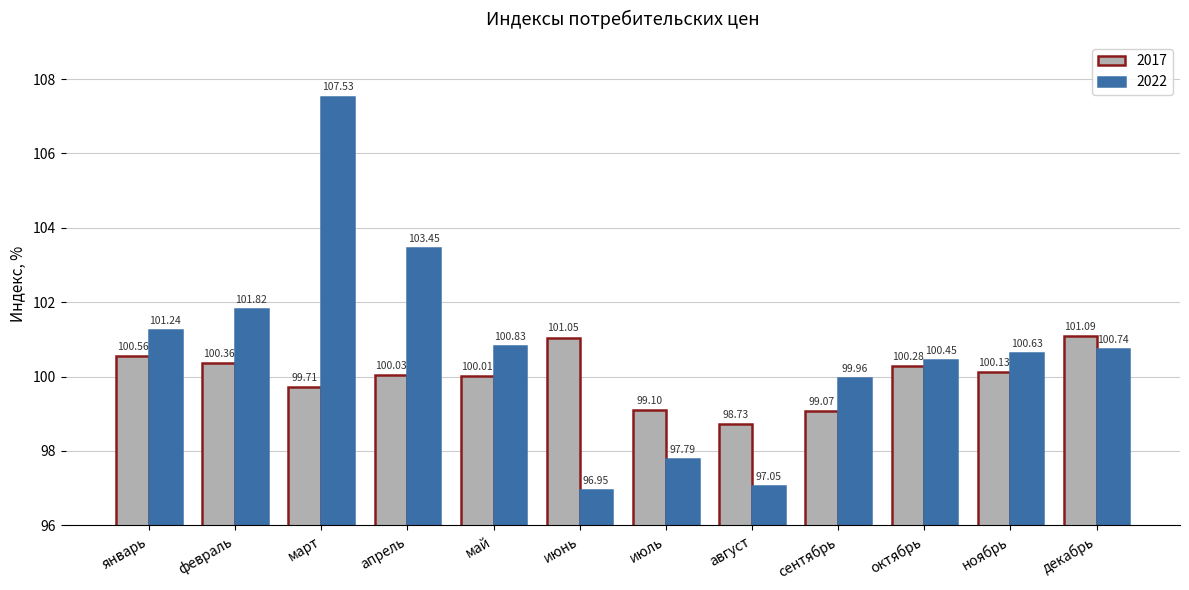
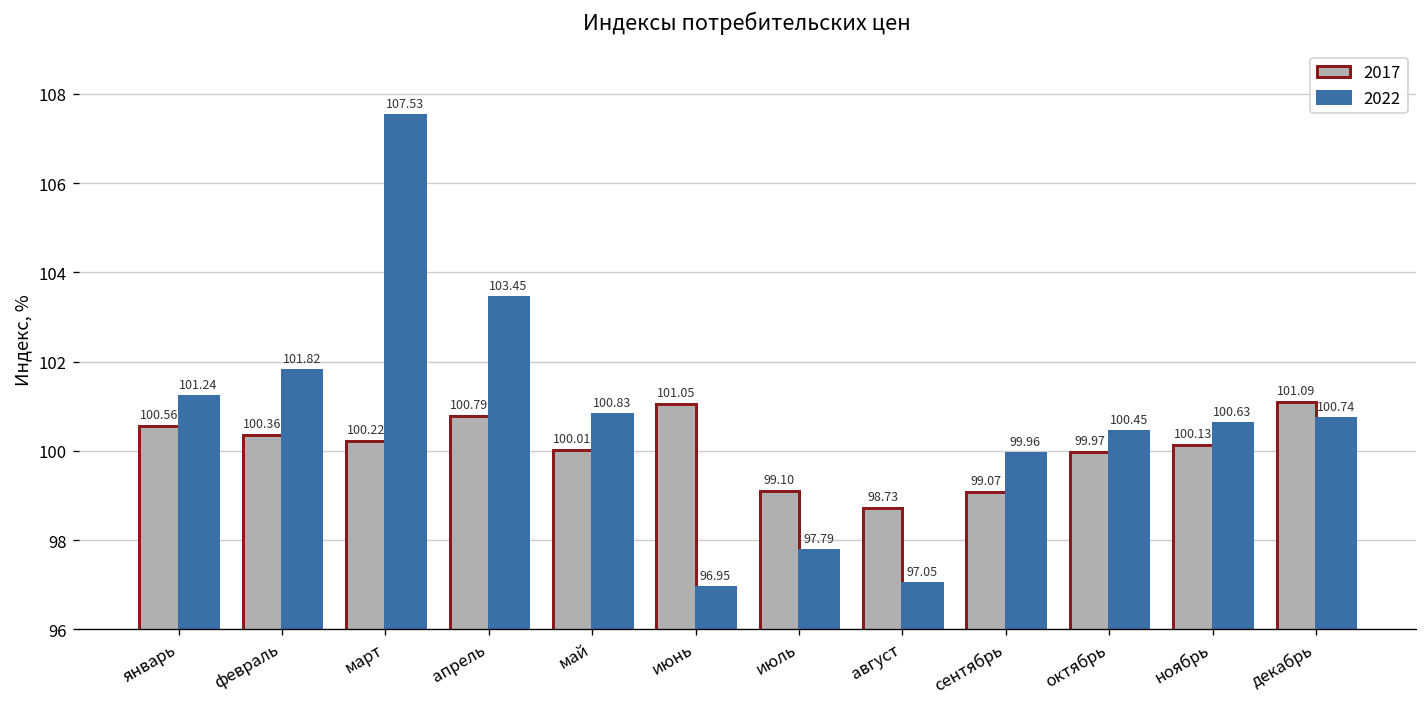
  {
    "2017": {
      "январь": 100.56,
      "февраль": 100.36,
-     "март": 99.71,
-     "апрель": 100.03,
+     "март": 100.22,
+     "апрель": 100.79,
      "май": 100.01,
      "июнь": 101.05,
      "июль": 99.10,
      "август": 98.73,
      "сентябрь": 99.07,
-     "октябрь": 100.28,
+     "октябрь": 99.97,
      "ноябрь": 100.13,
      "декабрь": 101.09
    },
    "2022": {
      "январь": 101.24,
      "февраль": 101.82,
      "март": 107.53,
      "апрель": 103.45,
      "май": 100.83,
      "июнь": 96.95,
      "июль": 97.79,
      "август": 97.05,
      "сентябрь": 99.96,
      "октябрь": 100.45,
      "ноябрь": 100.63,
      "декабрь": 100.74
    }
  }
